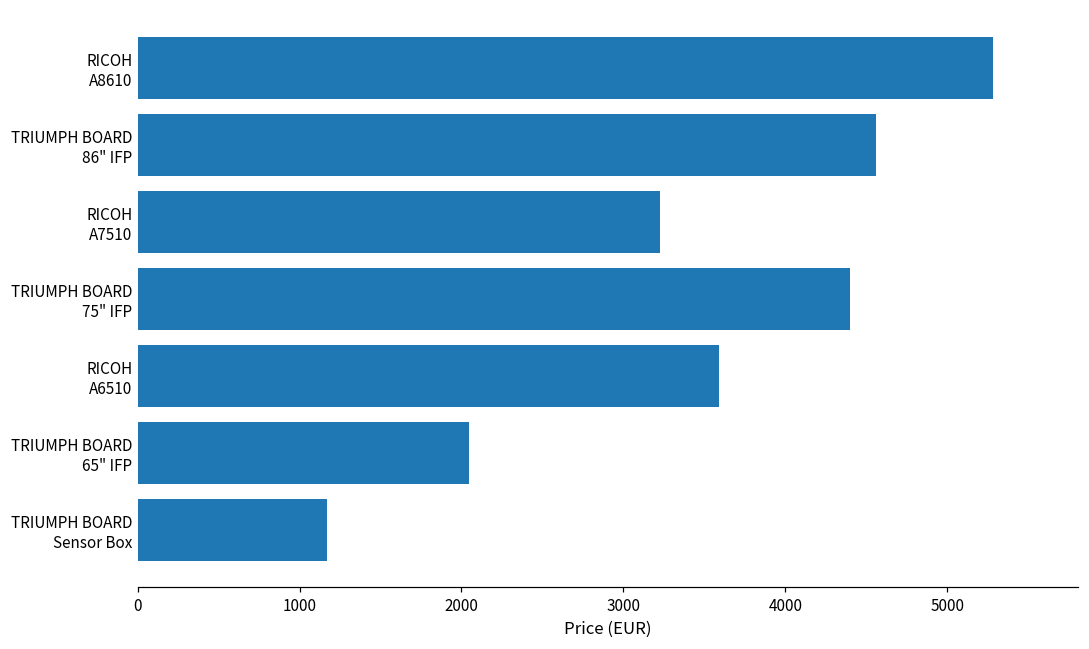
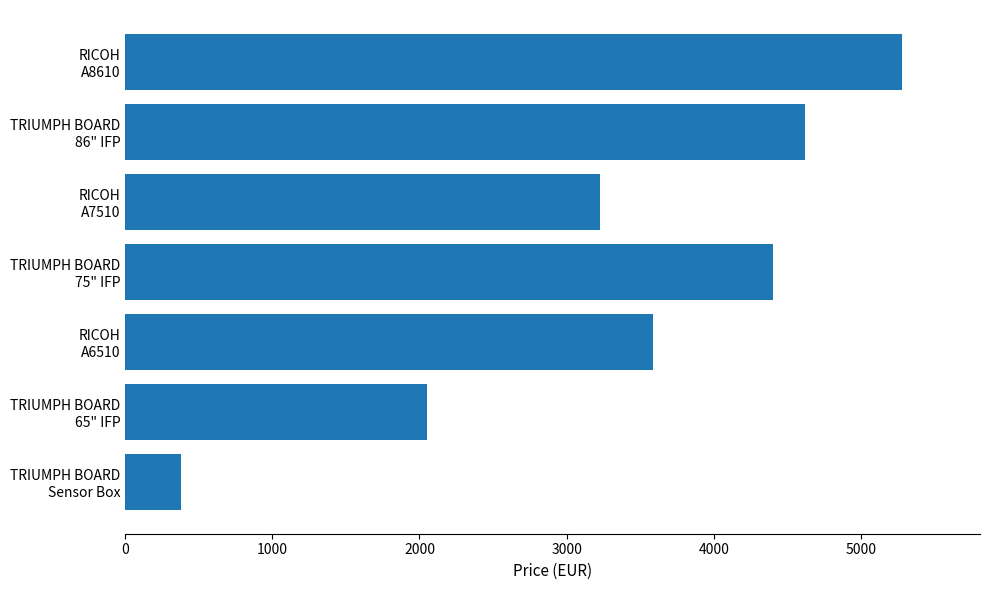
  {
    "RICOH A8610": 5280,
-   "TRIUMPH BOARD 86\" IFP": 4560,
+   "TRIUMPH BOARD 86\" IFP": 4620,
    "RICOH A7510": 3230,
    "TRIUMPH BOARD 75\" IFP": 4400,
    "RICOH A6510": 3590,
    "TRIUMPH BOARD 65\" IFP": 2050,
-   "TRIUMPH BOARD Sensor Box": 1170
+   "TRIUMPH BOARD Sensor Box": 380
  }
